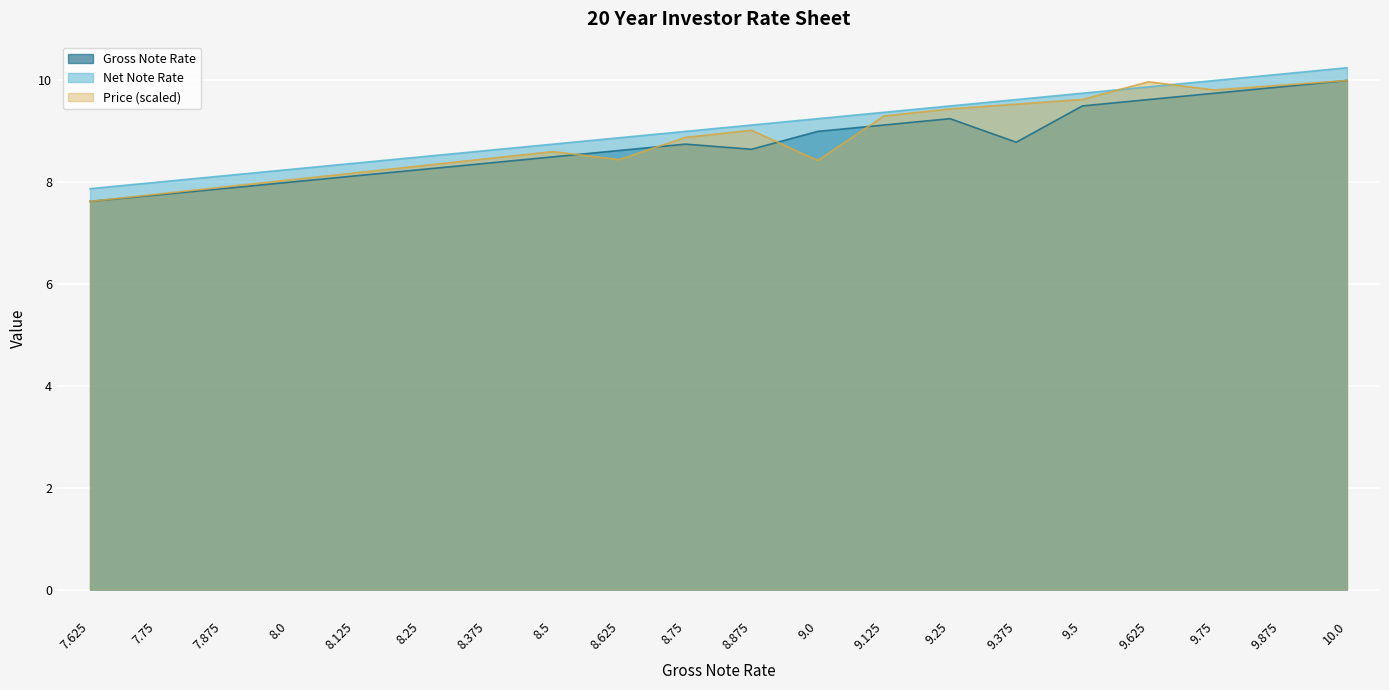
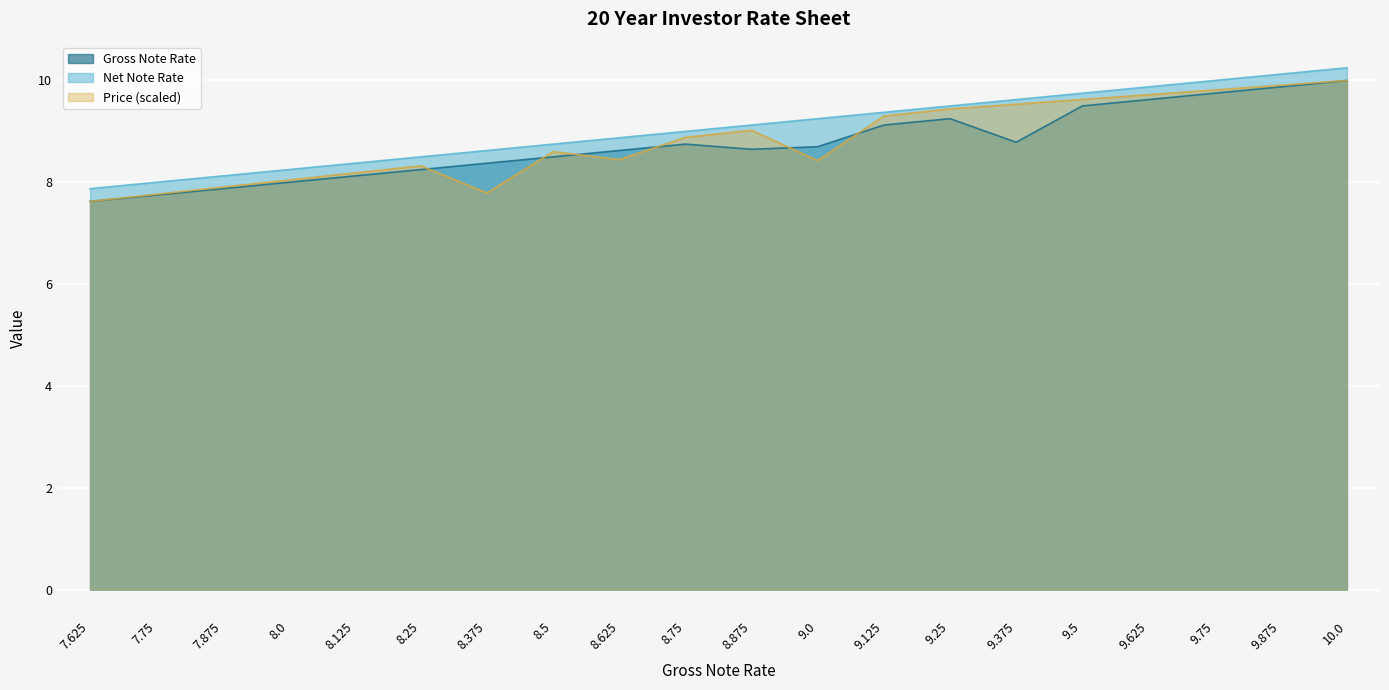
  {
    "Gross Note Rate": {
      "8.125": 8.1,
      "8.25": 8.3,
      "8.375": 8.4,
      "8.5": 8.5,
      "8.625": 8.6,
      "8.75": 8.8,
      "8.875": 8.6,
-     "9.0": 9.0,
+     "9.0": 8.7,
      "9.125": 9.1,
      "9.25": 9.3,
      "9.375": 8.8,
      "9.5": 9.5,
      "9.625": 9.6,
      "9.75": 9.8
    },
    "Net Note Rate": {
      "7.625": 7.9,
      "7.75": 8.0,
      "7.875": 8.1,
      "8.0": 8.3,
      "8.125": 8.4,
      "8.25": 8.5,
      "8.375": 8.6,
      "8.5": 8.8,
      "8.625": 8.9,
      "8.75": 9.0,
      "8.875": 9.1,
      "9.0": 9.3,
      "9.125": 9.4,
      "9.25": 9.5,
      "9.375": 9.6,
      "9.5": 9.8,
      "9.625": 9.9,
      "9.75": 10.0,
      "9.875": 10.1,
      "10.0": 10.3
    },
    "Price (scaled)": {
      "8.125": 8.2,
      "8.25": 8.3,
-     "8.375": 8.5,
+     "8.375": 7.8,
      "8.5": 8.6,
      "8.625": 8.4,
      "8.75": 8.9,
      "8.875": 9.0,
      "9.0": 8.4,
      "9.125": 9.3,
      "9.25": 9.4,
      "9.375": 9.5,
      "9.5": 9.6,
-     "9.625": 10.0,
+     "9.625": 9.7,
      "9.75": 9.8
    }
  }
